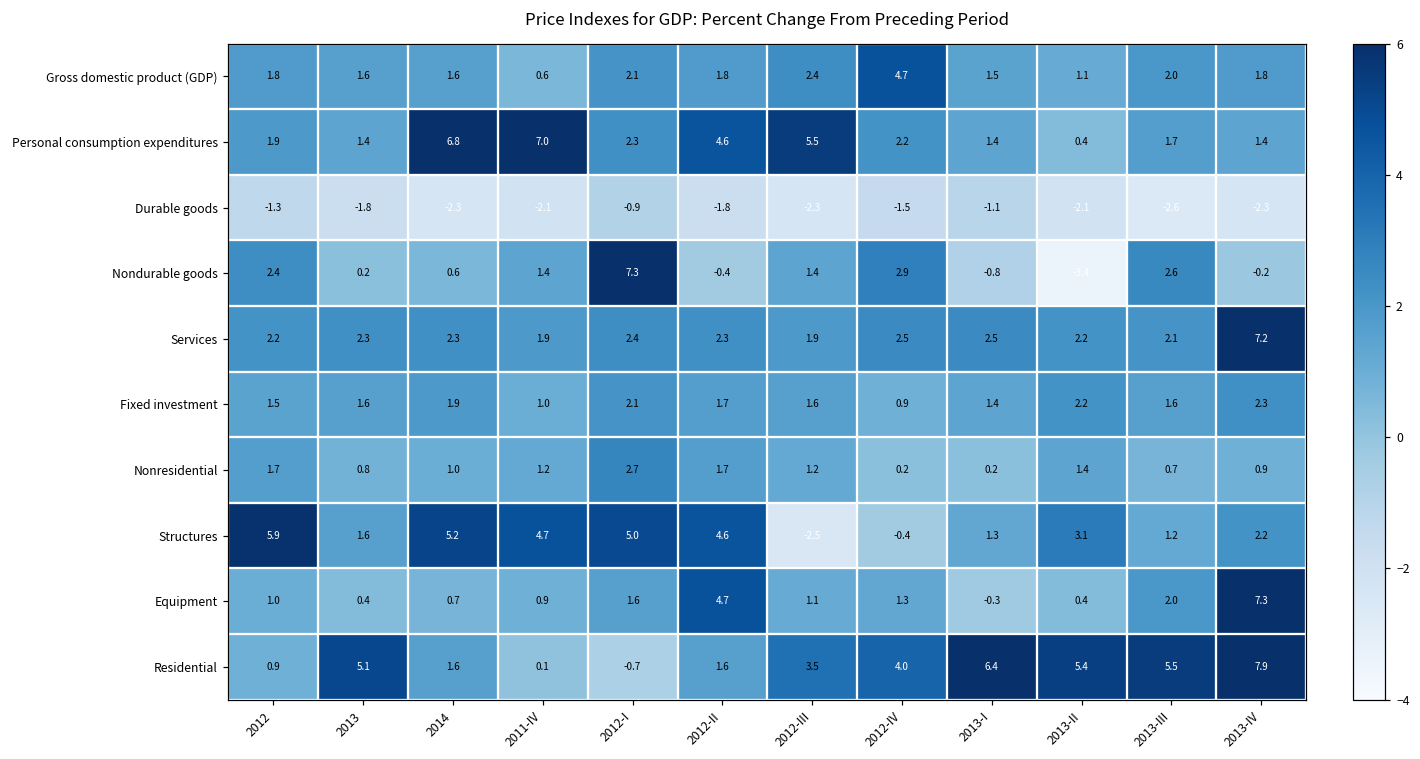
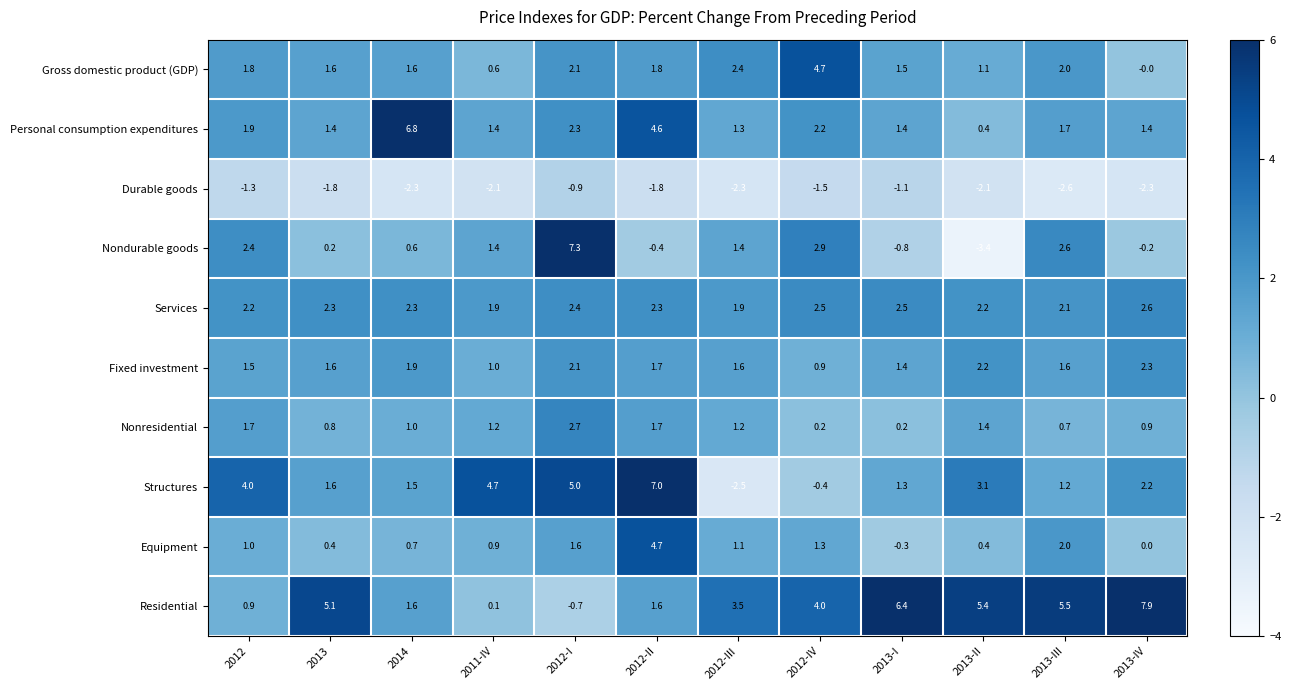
  {
    "Gross domestic product (GDP)": {
      "2012": 1.8,
      "2013": 1.6,
      "2014": 1.6,
      "2011-IV": 0.6,
      "2012-I": 2.1,
      "2012-II": 1.8,
      "2012-III": 2.4,
      "2012-IV": 4.7,
      "2013-I": 1.5,
      "2013-II": 1.1,
      "2013-III": 2.0,
-     "2013-IV": 1.8
+     "2013-IV": -0.0
    },
    "Personal consumption expenditures": {
      "2012": 1.9,
      "2013": 1.4,
      "2014": 6.8,
-     "2011-IV": 7.0,
+     "2011-IV": 1.4,
      "2012-I": 2.3,
      "2012-II": 4.6,
-     "2012-III": 5.5,
+     "2012-III": 1.3,
      "2012-IV": 2.2,
      "2013-I": 1.4,
      "2013-II": 0.4,
      "2013-III": 1.7,
      "2013-IV": 1.4
    },
    "Durable goods": {
      "2012": -1.3,
      "2013": -1.8,
      "2012-I": -0.9,
      "2012-II": -1.8,
      "2012-IV": -1.5,
      "2013-I": -1.1
    },
    "Nondurable goods": {
      "2012": 2.4,
      "2013": 0.2,
      "2014": 0.6,
      "2011-IV": 1.4,
      "2012-I": 7.3,
      "2012-II": -0.4,
      "2012-III": 1.4,
      "2012-IV": 2.9,
      "2013-I": -0.8,
      "2013-III": 2.6,
      "2013-IV": -0.2
    },
    "Services": {
      "2012": 2.2,
      "2013": 2.3,
      "2014": 2.3,
      "2011-IV": 1.9,
      "2012-I": 2.4,
      "2012-II": 2.3,
      "2012-III": 1.9,
      "2012-IV": 2.5,
      "2013-I": 2.5,
      "2013-II": 2.2,
      "2013-III": 2.1,
-     "2013-IV": 7.2
+     "2013-IV": 2.6
    },
    "Fixed investment": {
      "2012": 1.5,
      "2013": 1.6,
      "2014": 1.9,
      "2011-IV": 1.0,
      "2012-I": 2.1,
      "2012-II": 1.7,
      "2012-III": 1.6,
      "2012-IV": 0.9,
      "2013-I": 1.4,
      "2013-II": 2.2,
      "2013-III": 1.6,
      "2013-IV": 2.3
    },
    "Nonresidential": {
      "2012": 1.7,
      "2013": 0.8,
      "2014": 1.0,
      "2011-IV": 1.2,
      "2012-I": 2.7,
      "2012-II": 1.7,
      "2012-III": 1.2,
      "2012-IV": 0.2,
      "2013-I": 0.2,
      "2013-II": 1.4,
      "2013-III": 0.7,
      "2013-IV": 0.9
    },
    "Structures": {
-     "2012": 5.9,
+     "2012": 4.0,
      "2013": 1.6,
-     "2014": 5.2,
+     "2014": 1.5,
      "2011-IV": 4.7,
      "2012-I": 5.0,
-     "2012-II": 4.6,
+     "2012-II": 7.0,
      "2012-IV": -0.4,
      "2013-I": 1.3,
      "2013-II": 3.1,
      "2013-III": 1.2,
      "2013-IV": 2.2
    },
    "Equipment": {
      "2012": 1.0,
      "2013": 0.4,
      "2014": 0.7,
      "2011-IV": 0.9,
      "2012-I": 1.6,
      "2012-II": 4.7,
      "2012-III": 1.1,
      "2012-IV": 1.3,
      "2013-I": -0.3,
      "2013-II": 0.4,
      "2013-III": 2.0,
-     "2013-IV": 7.3
+     "2013-IV": 0.0
    },
    "Residential": {
      "2012": 0.9,
      "2013": 5.1,
      "2014": 1.6,
      "2011-IV": 0.1,
      "2012-I": -0.7,
      "2012-II": 1.6,
      "2012-III": 3.5,
      "2012-IV": 4.0,
      "2013-I": 6.4,
      "2013-II": 5.4,
      "2013-III": 5.5,
      "2013-IV": 7.9
    }
  }
